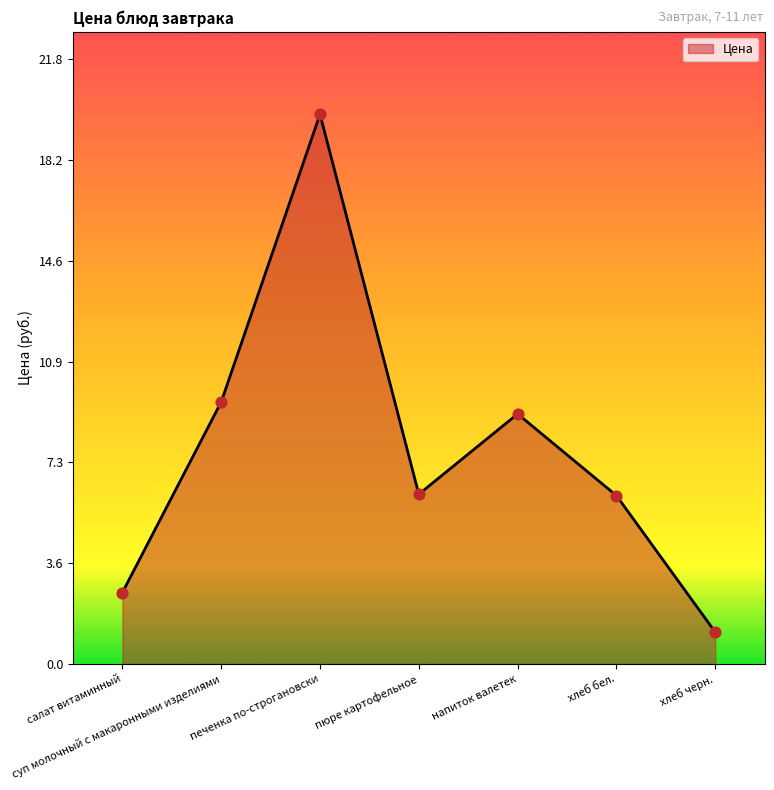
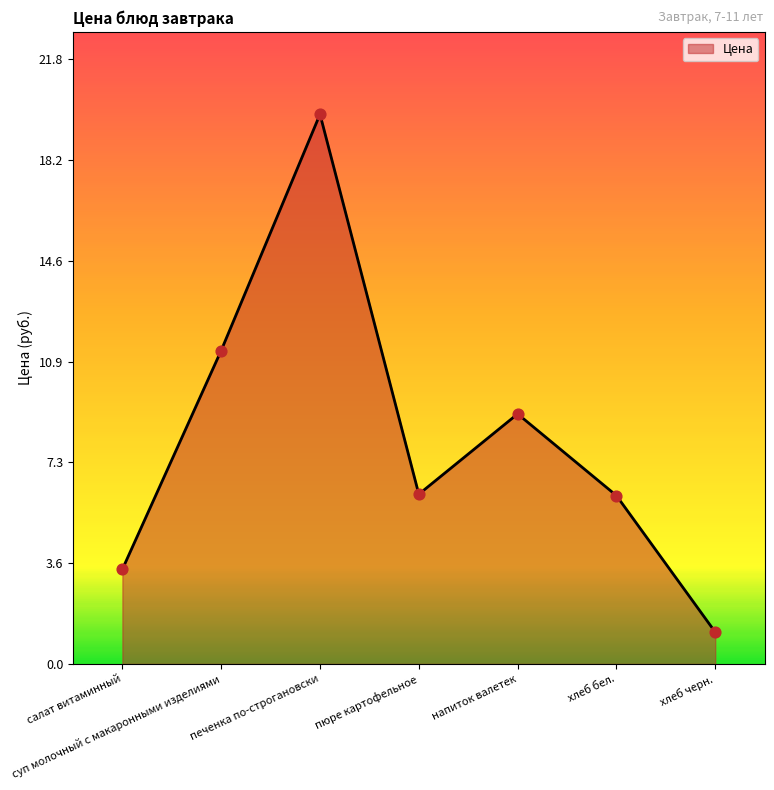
  {
-   "салат витаминный": 2.6,
-   "суп молочный с макаронными изделиями": 9.5,
+   "салат витаминный": 3.4,
+   "суп молочный с макаронными изделиями": 11.3,
    "печенка по-строгановски": 19.9,
    "пюре картофельное": 6.1,
    "напиток валетек": 9.0,
    "хлеб бел.": 6.1,
    "хлеб черн.": 1.2
  }
